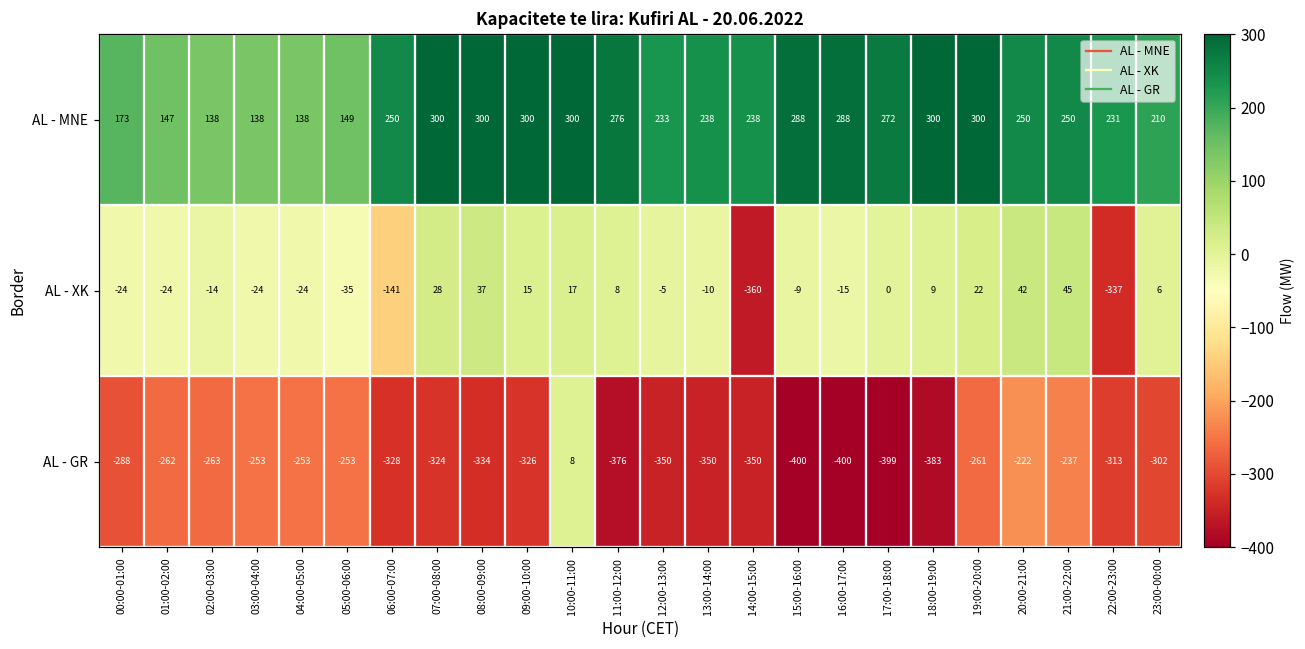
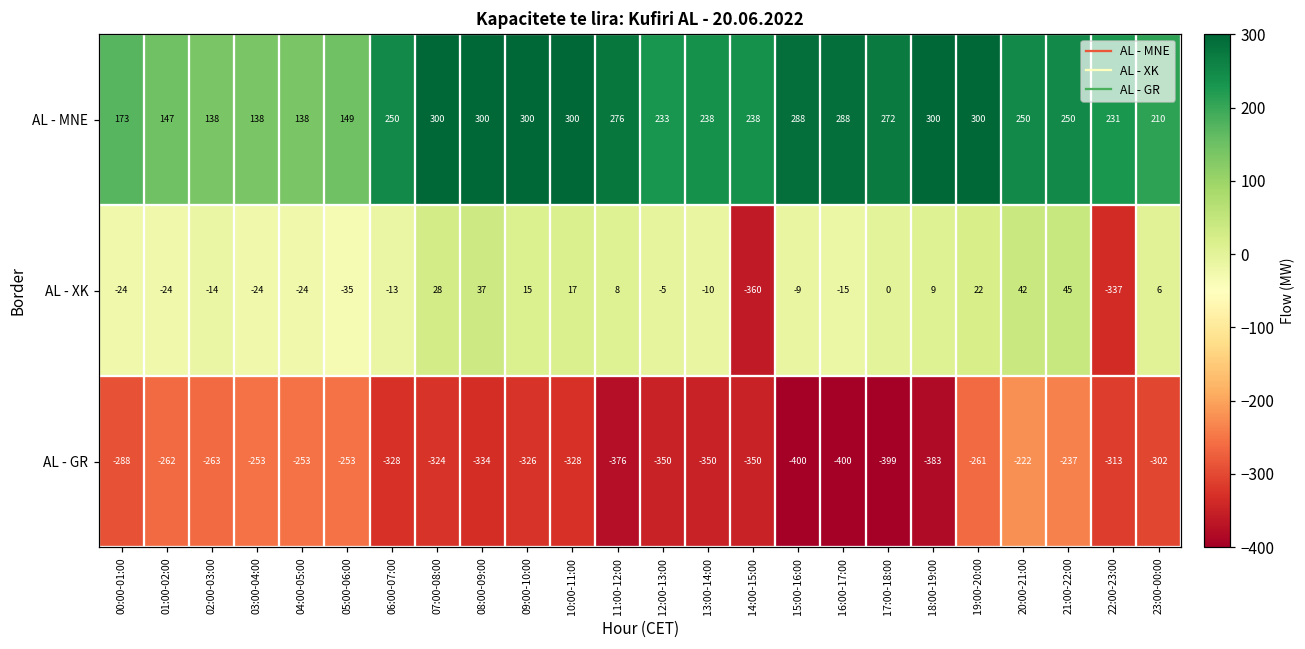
  {
    "AL - MNE": {
      "00:00-01:00": 173,
      "01:00-02:00": 147,
      "02:00-03:00": 138,
      "03:00-04:00": 138,
      "04:00-05:00": 138,
      "05:00-06:00": 149,
      "06:00-07:00": 250,
      "07:00-08:00": 300,
      "08:00-09:00": 300,
      "09:00-10:00": 300,
      "10:00-11:00": 300,
      "11:00-12:00": 276,
      "12:00-13:00": 233,
      "13:00-14:00": 238,
      "14:00-15:00": 238,
      "15:00-16:00": 288,
      "16:00-17:00": 288,
      "17:00-18:00": 272,
      "18:00-19:00": 300,
      "19:00-20:00": 300,
      "20:00-21:00": 250,
      "21:00-22:00": 250,
      "22:00-23:00": 231,
      "23:00-00:00": 210
    },
    "AL - XK": {
      "00:00-01:00": -24,
      "01:00-02:00": -24,
      "02:00-03:00": -14,
      "03:00-04:00": -24,
      "04:00-05:00": -24,
      "05:00-06:00": -35,
-     "06:00-07:00": -141,
+     "06:00-07:00": -13,
      "07:00-08:00": 28,
      "08:00-09:00": 37,
      "09:00-10:00": 15,
      "10:00-11:00": 17,
      "11:00-12:00": 8,
      "12:00-13:00": -5,
      "13:00-14:00": -10,
      "14:00-15:00": -360,
      "15:00-16:00": -9,
      "16:00-17:00": -15,
      "17:00-18:00": 0,
      "18:00-19:00": 9,
      "19:00-20:00": 22,
      "20:00-21:00": 42,
      "21:00-22:00": 45,
      "22:00-23:00": -337,
      "23:00-00:00": 6
    },
    "AL - GR": {
      "00:00-01:00": -288,
      "01:00-02:00": -262,
      "02:00-03:00": -263,
      "03:00-04:00": -253,
      "04:00-05:00": -253,
      "05:00-06:00": -253,
      "06:00-07:00": -328,
      "07:00-08:00": -324,
      "08:00-09:00": -334,
      "09:00-10:00": -326,
-     "10:00-11:00": 8,
+     "10:00-11:00": -328,
      "11:00-12:00": -376,
      "12:00-13:00": -350,
      "13:00-14:00": -350,
      "14:00-15:00": -350,
      "15:00-16:00": -400,
      "16:00-17:00": -400,
      "17:00-18:00": -399,
      "18:00-19:00": -383,
      "19:00-20:00": -261,
      "20:00-21:00": -222,
      "21:00-22:00": -237,
      "22:00-23:00": -313,
      "23:00-00:00": -302
    }
  }
